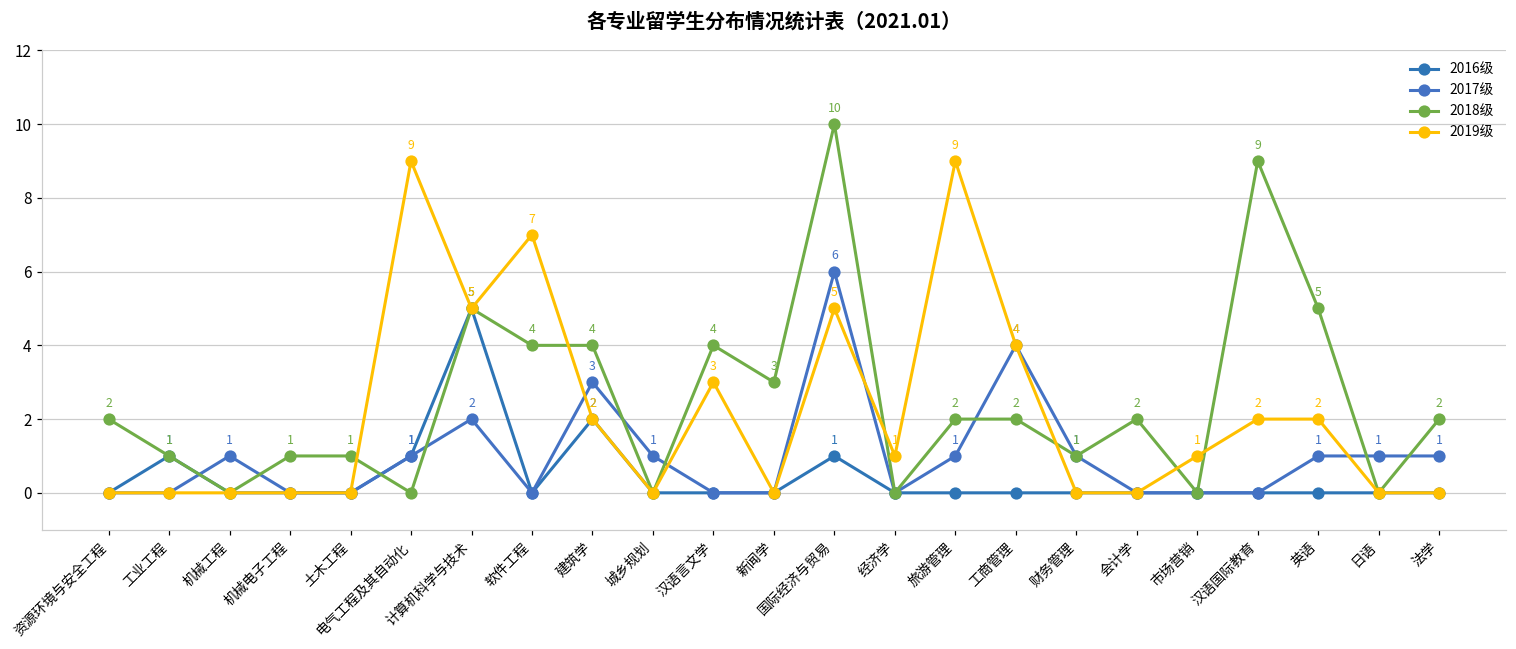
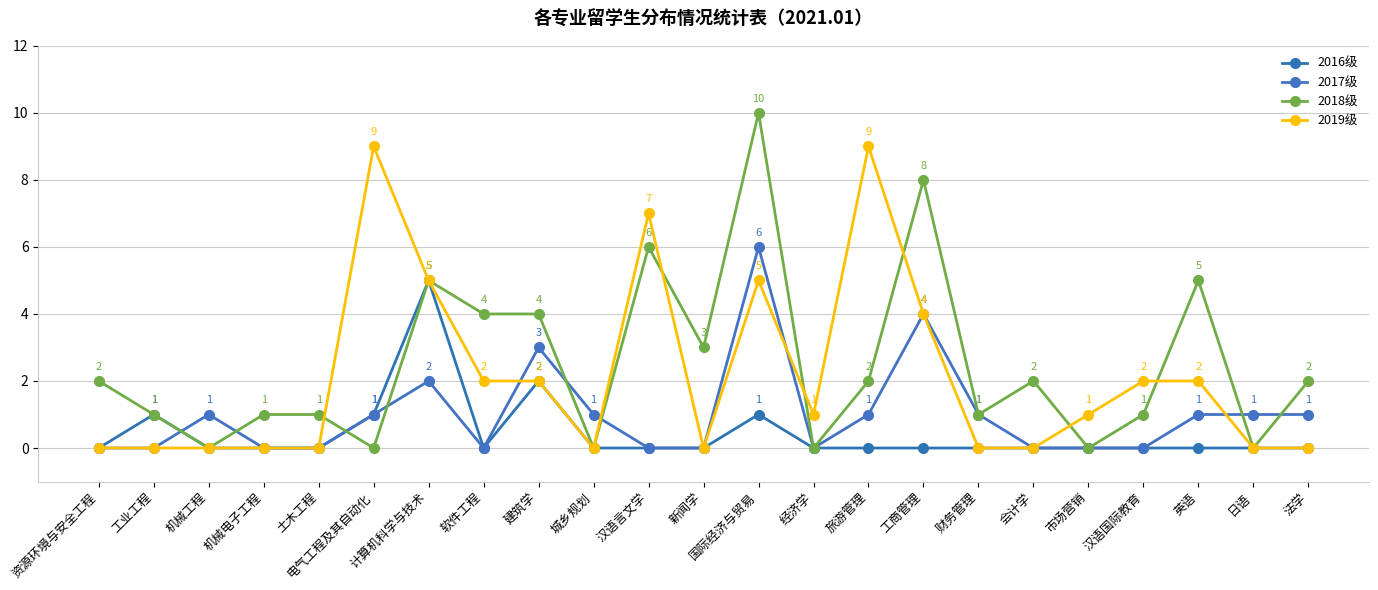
  {
    "2018级": {
      "资源环境与安全工程": 2,
      "机械电子工程": 1,
      "土木工程": 1,
      "软件工程": 4,
      "建筑学": 4,
-     "汉语言文学": 4,
+     "汉语言文学": 6,
      "新闻学": 3,
      "国际经济与贸易": 10,
      "旅游管理": 2,
-     "工商管理": 2,
+     "工商管理": 8,
      "会计学": 2,
-     "汉语国际教育": 9,
+     "汉语国际教育": 1,
      "英语": 5,
      "法学": 2
    },
    "2019级": {
      "电气工程及其自动化": 9,
-     "软件工程": 7,
-     "汉语言文学": 3,
+     "软件工程": 2,
+     "汉语言文学": 7,
      "国际经济与贸易": 5,
      "经济学": 1,
      "旅游管理": 9,
      "市场营销": 1,
      "汉语国际教育": 2,
      "英语": 2
    }
  }
